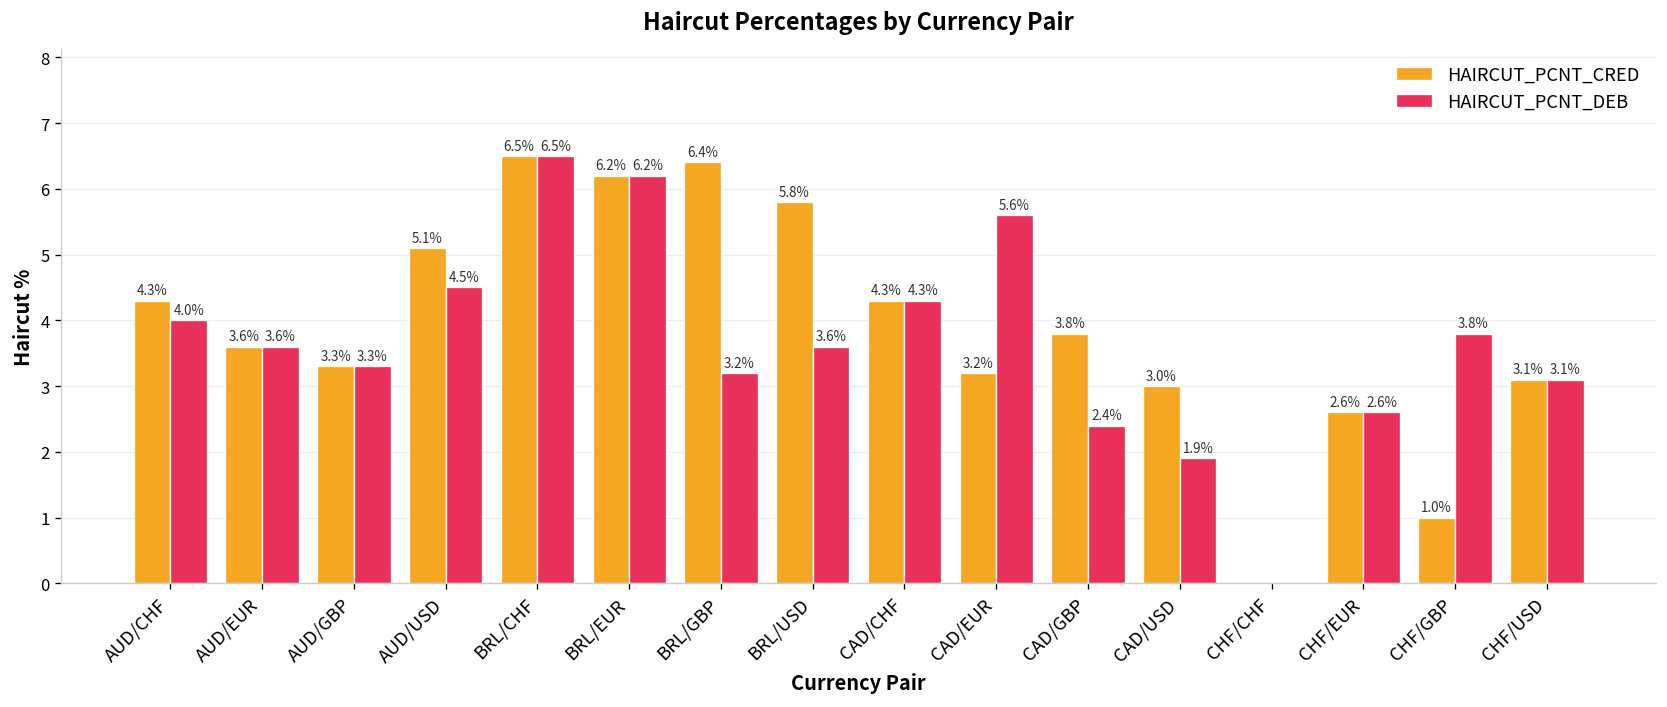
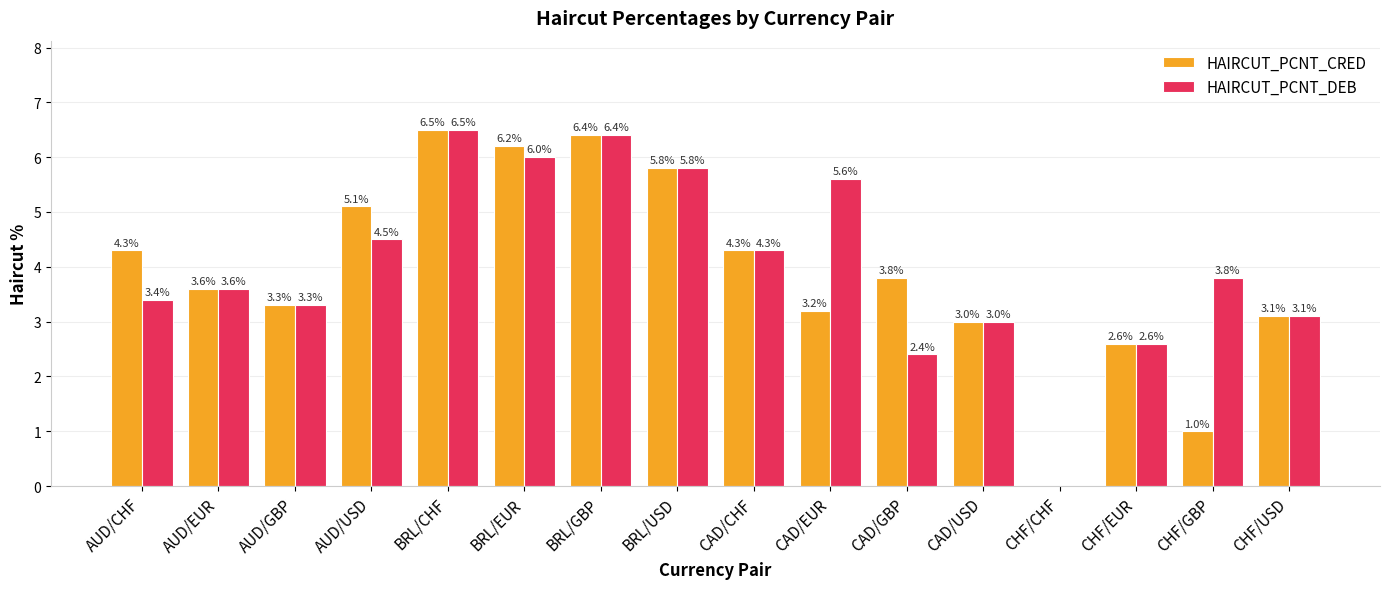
  {
    "HAIRCUT_PCNT_CRED": {
      "AUD/CHF": "4.3%",
      "AUD/EUR": "3.6%",
      "AUD/GBP": "3.3%",
      "AUD/USD": "5.1%",
      "BRL/CHF": "6.5%",
      "BRL/EUR": "6.2%",
      "BRL/GBP": "6.4%",
      "BRL/USD": "5.8%",
      "CAD/CHF": "4.3%",
      "CAD/EUR": "3.2%",
      "CAD/GBP": "3.8%",
      "CAD/USD": "3.0%",
      "CHF/EUR": "2.6%",
      "CHF/GBP": "1.0%",
      "CHF/USD": "3.1%"
    },
    "HAIRCUT_PCNT_DEB": {
-     "AUD/CHF": "4.0%",
+     "AUD/CHF": "3.4%",
      "AUD/EUR": "3.6%",
      "AUD/GBP": "3.3%",
      "AUD/USD": "4.5%",
      "BRL/CHF": "6.5%",
-     "BRL/EUR": "6.2%",
-     "BRL/GBP": "3.2%",
-     "BRL/USD": "3.6%",
+     "BRL/EUR": "6.0%",
+     "BRL/GBP": "6.4%",
+     "BRL/USD": "5.8%",
      "CAD/CHF": "4.3%",
      "CAD/EUR": "5.6%",
      "CAD/GBP": "2.4%",
-     "CAD/USD": "1.9%",
+     "CAD/USD": "3.0%",
      "CHF/EUR": "2.6%",
      "CHF/GBP": "3.8%",
      "CHF/USD": "3.1%"
    }
  }
